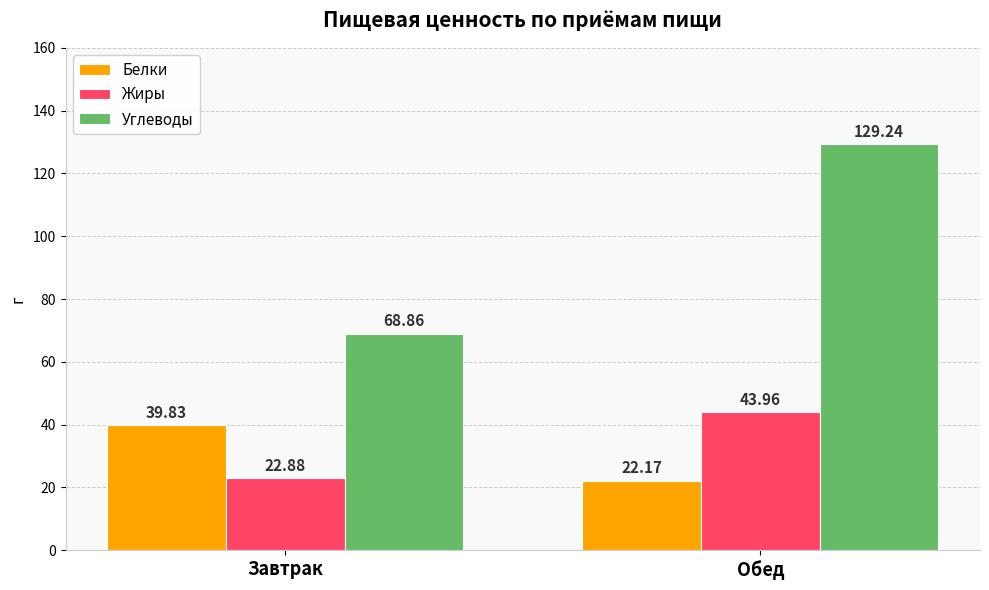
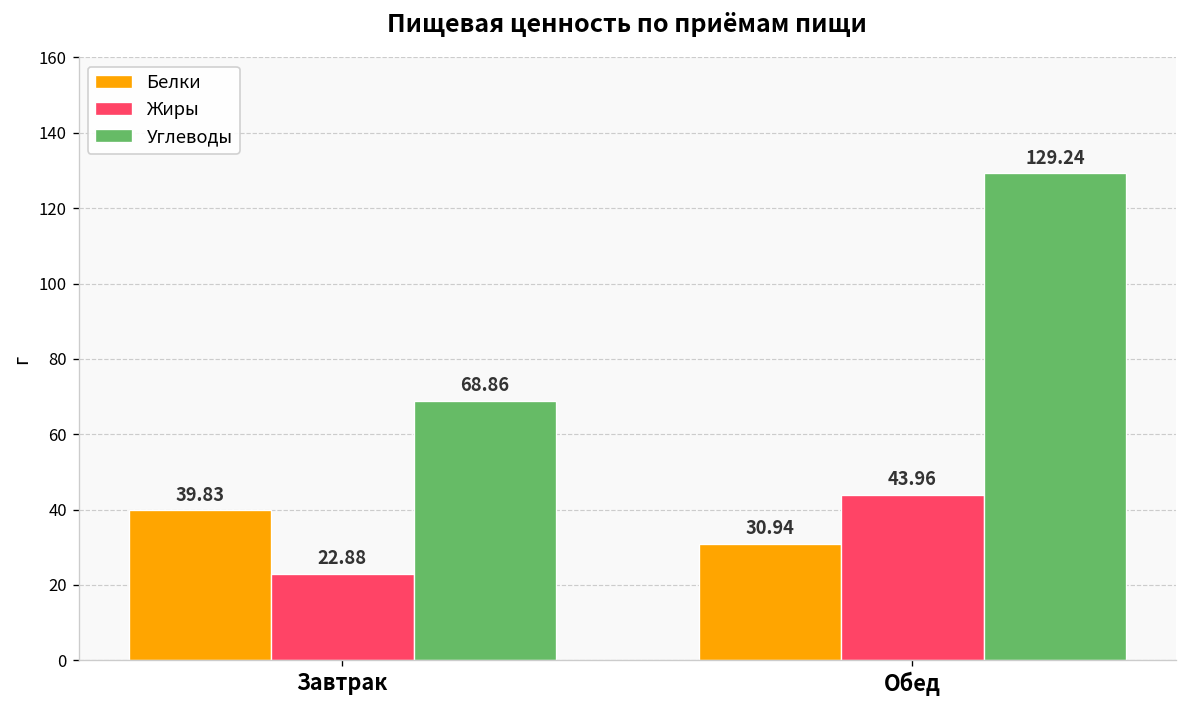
  {
    "Белки": {
      "Завтрак": 39.83,
-     "Обед": 22.17
+     "Обед": 30.94
    },
    "Жиры": {
      "Завтрак": 22.88,
      "Обед": 43.96
    },
    "Углеводы": {
      "Завтрак": 68.86,
      "Обед": 129.24
    }
  }
